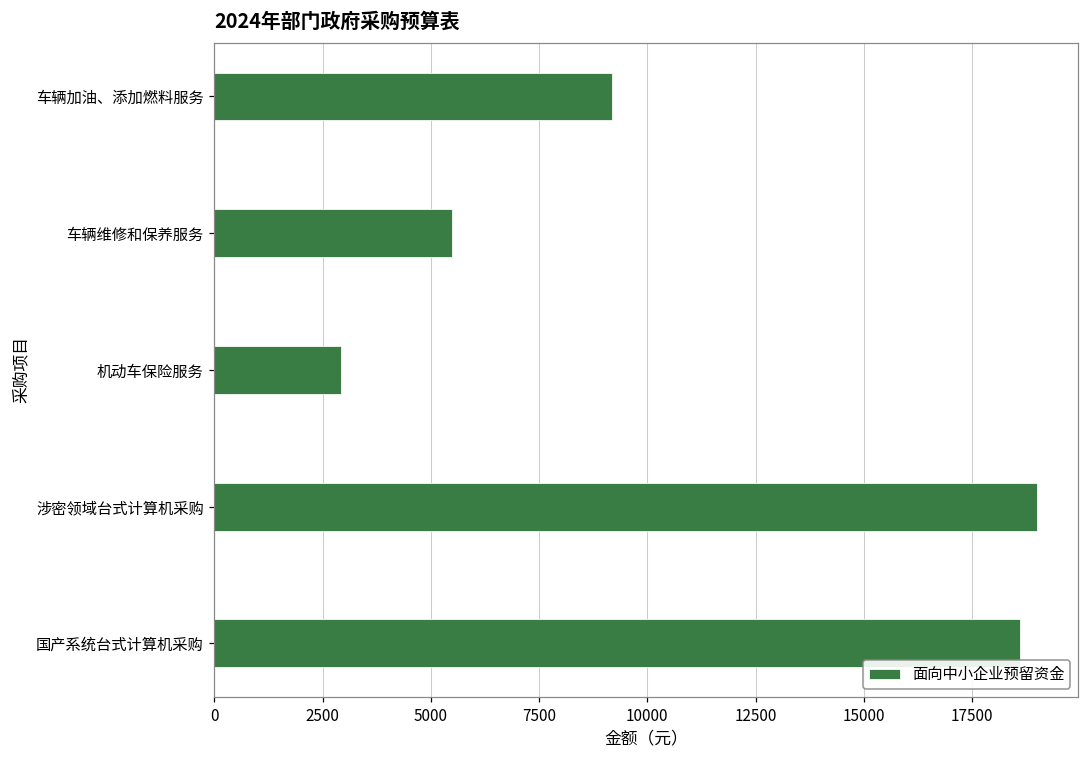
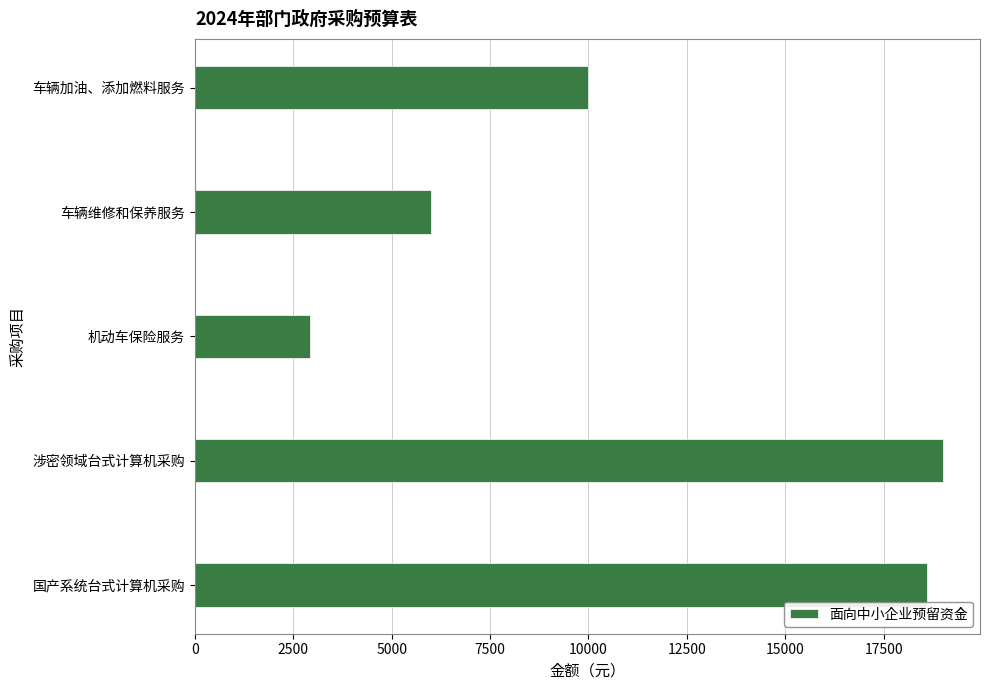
  {
-   "车辆加油、添加燃料服务": 9200,
-   "车辆维修和保养服务": 5500,
+   "车辆加油、添加燃料服务": 10000,
+   "车辆维修和保养服务": 6000,
    "机动车保险服务": 2900,
    "涉密领域台式计算机采购": 19000,
    "国产系统台式计算机采购": 18600
  }
